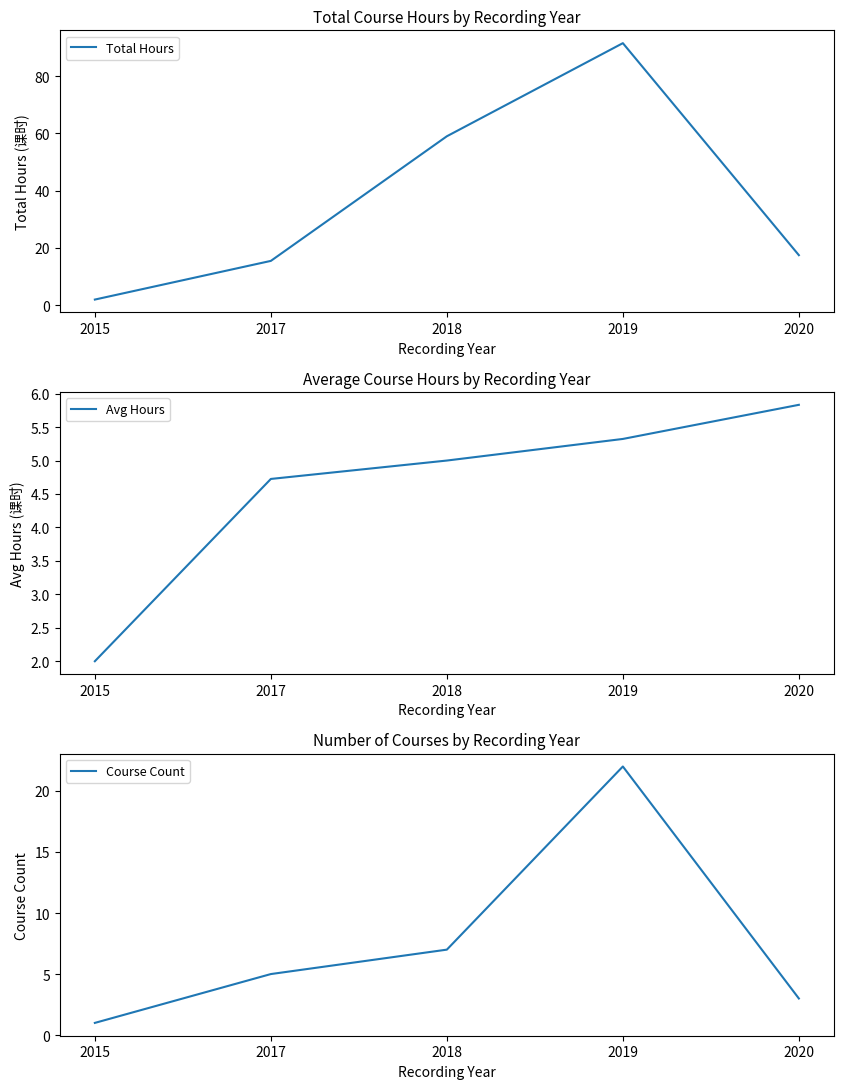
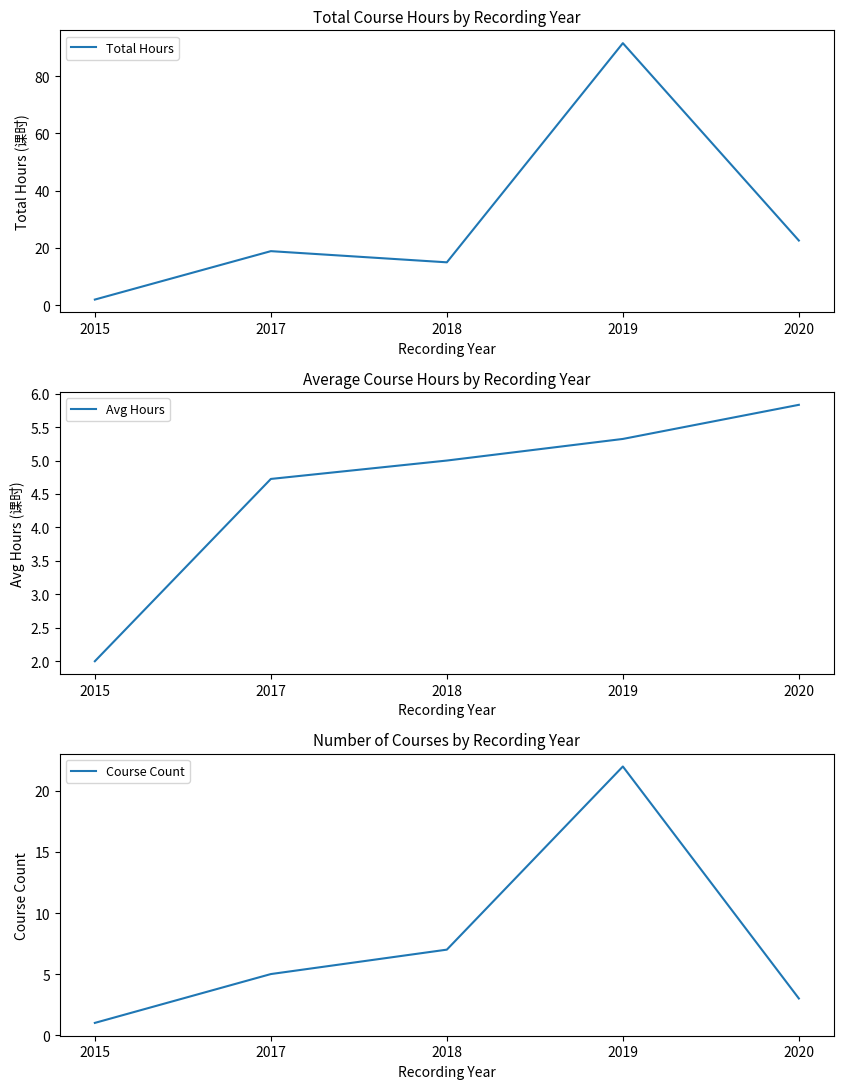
  {
    "Total Course Hours by Recording Year": {
      "2015": 2,
-     "2017": 16,
-     "2018": 59,
+     "2017": 19,
+     "2018": 15,
      "2019": 92,
-     "2020": 18
+     "2020": 23
    },
    "Average Course Hours by Recording Year": {
      "2015": 2.0,
      "2017": 4.7,
      "2018": 5.0,
      "2019": 5.3,
      "2020": 5.8
    },
    "Number of Courses by Recording Year": {
      "2015": 1.0,
      "2017": 5.0,
      "2018": 7.0,
      "2019": 22.0,
      "2020": 3.0
    }
  }
